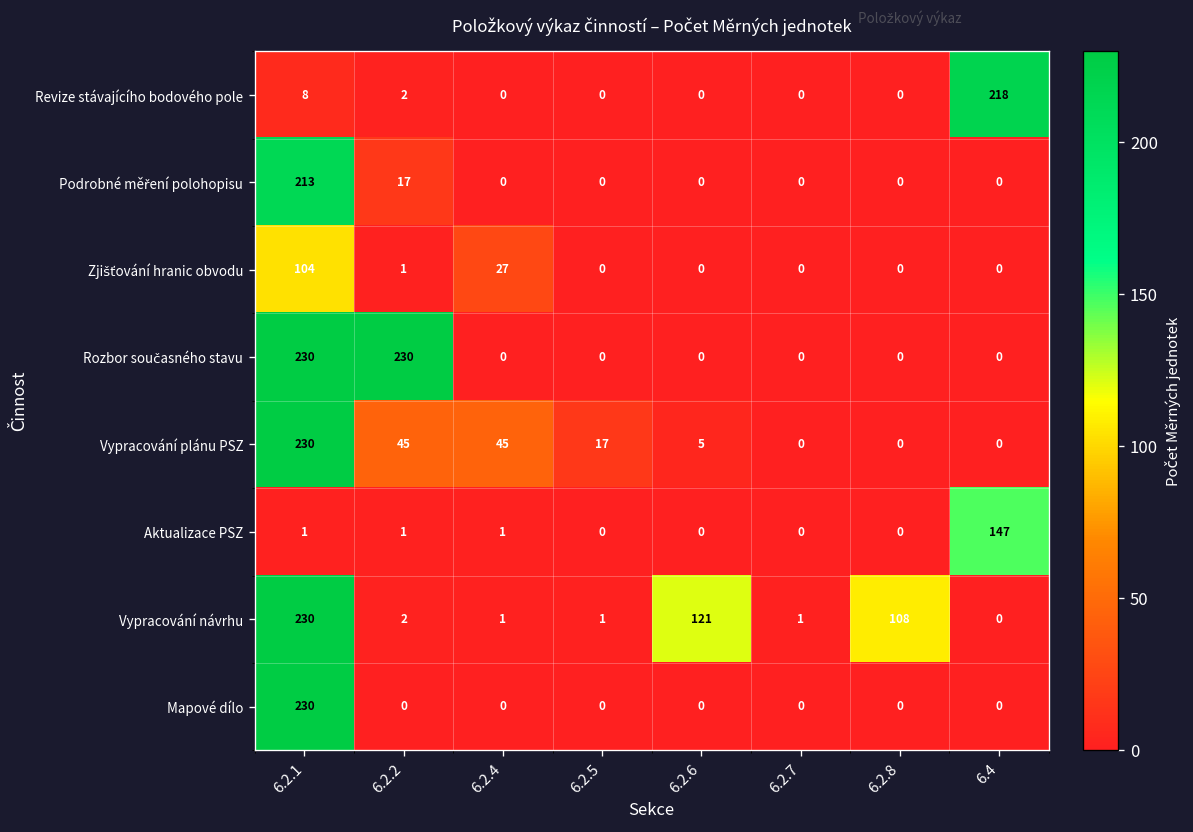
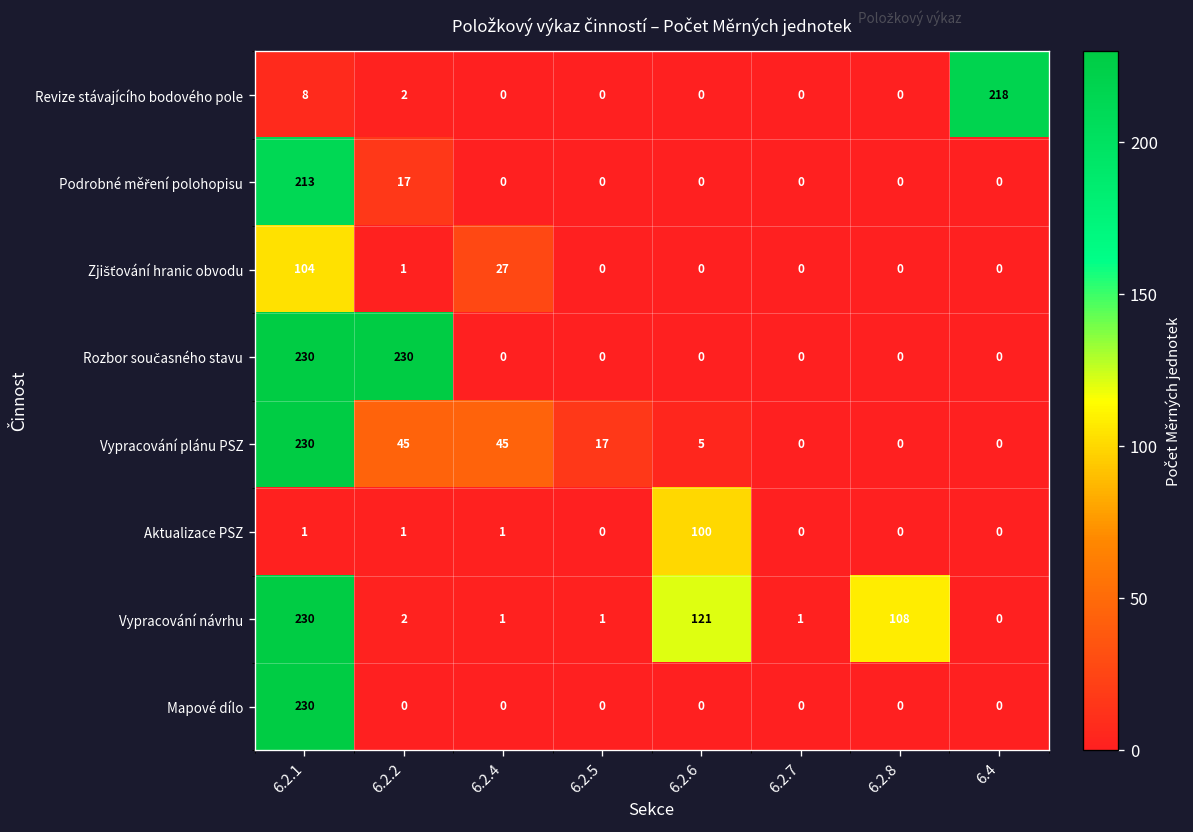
  {
    "Revize stávajícího bodového pole": {
      "6.2.1": 8,
      "6.2.2": 2,
      "6.2.4": 0,
      "6.2.5": 0,
      "6.2.6": 0,
      "6.2.7": 0,
      "6.2.8": 0,
      "6.4": 218
    },
    "Podrobné měření polohopisu": {
      "6.2.1": 213,
      "6.2.2": 17,
      "6.2.4": 0,
      "6.2.5": 0,
      "6.2.6": 0,
      "6.2.7": 0,
      "6.2.8": 0,
      "6.4": 0
    },
    "Zjišťování hranic obvodu": {
      "6.2.1": 104,
      "6.2.2": 1,
      "6.2.4": 27,
      "6.2.5": 0,
      "6.2.6": 0,
      "6.2.7": 0,
      "6.2.8": 0,
      "6.4": 0
    },
    "Rozbor současného stavu": {
      "6.2.1": 230,
      "6.2.2": 230,
      "6.2.4": 0,
      "6.2.5": 0,
      "6.2.6": 0,
      "6.2.7": 0,
      "6.2.8": 0,
      "6.4": 0
    },
    "Vypracování plánu PSZ": {
      "6.2.1": 230,
      "6.2.2": 45,
      "6.2.4": 45,
      "6.2.5": 17,
      "6.2.6": 5,
      "6.2.7": 0,
      "6.2.8": 0,
      "6.4": 0
    },
    "Aktualizace PSZ": {
      "6.2.1": 1,
      "6.2.2": 1,
      "6.2.4": 1,
      "6.2.5": 0,
-     "6.2.6": 0,
+     "6.2.6": 100,
      "6.2.7": 0,
      "6.2.8": 0,
-     "6.4": 147
+     "6.4": 0
    },
    "Vypracování návrhu": {
      "6.2.1": 230,
      "6.2.2": 2,
      "6.2.4": 1,
      "6.2.5": 1,
      "6.2.6": 121,
      "6.2.7": 1,
      "6.2.8": 108,
      "6.4": 0
    },
    "Mapové dílo": {
      "6.2.1": 230,
      "6.2.2": 0,
      "6.2.4": 0,
      "6.2.5": 0,
      "6.2.6": 0,
      "6.2.7": 0,
      "6.2.8": 0,
      "6.4": 0
    }
  }
